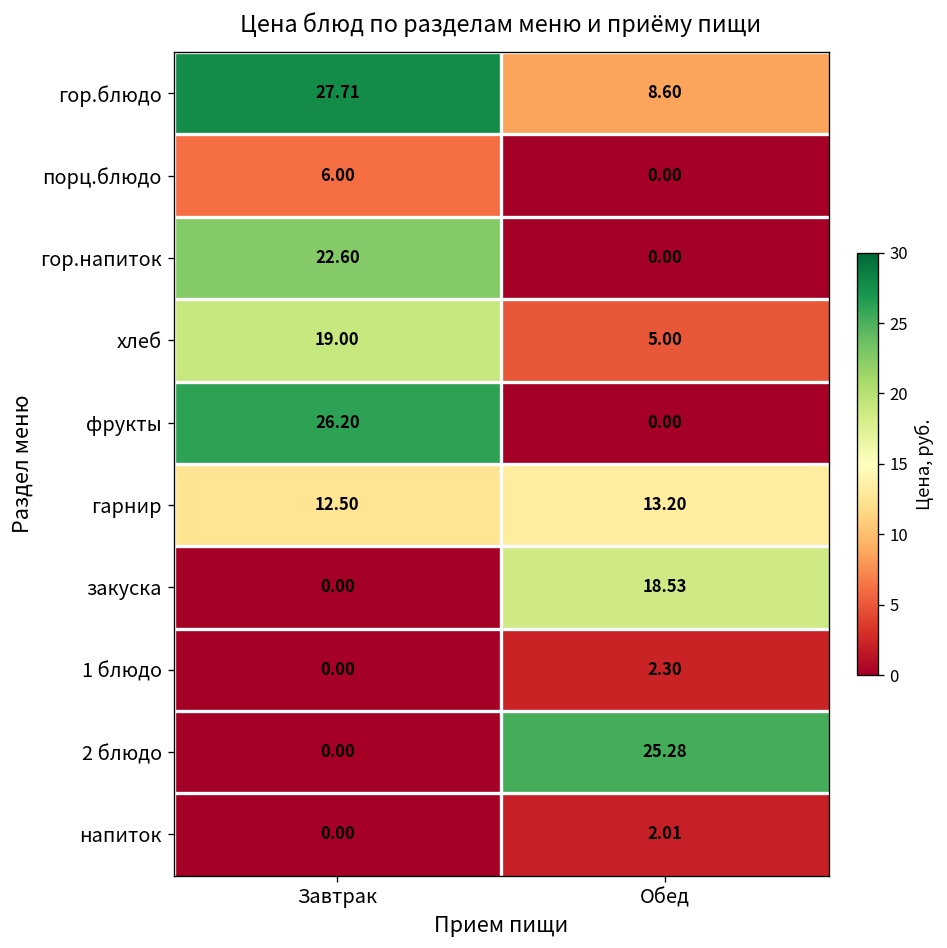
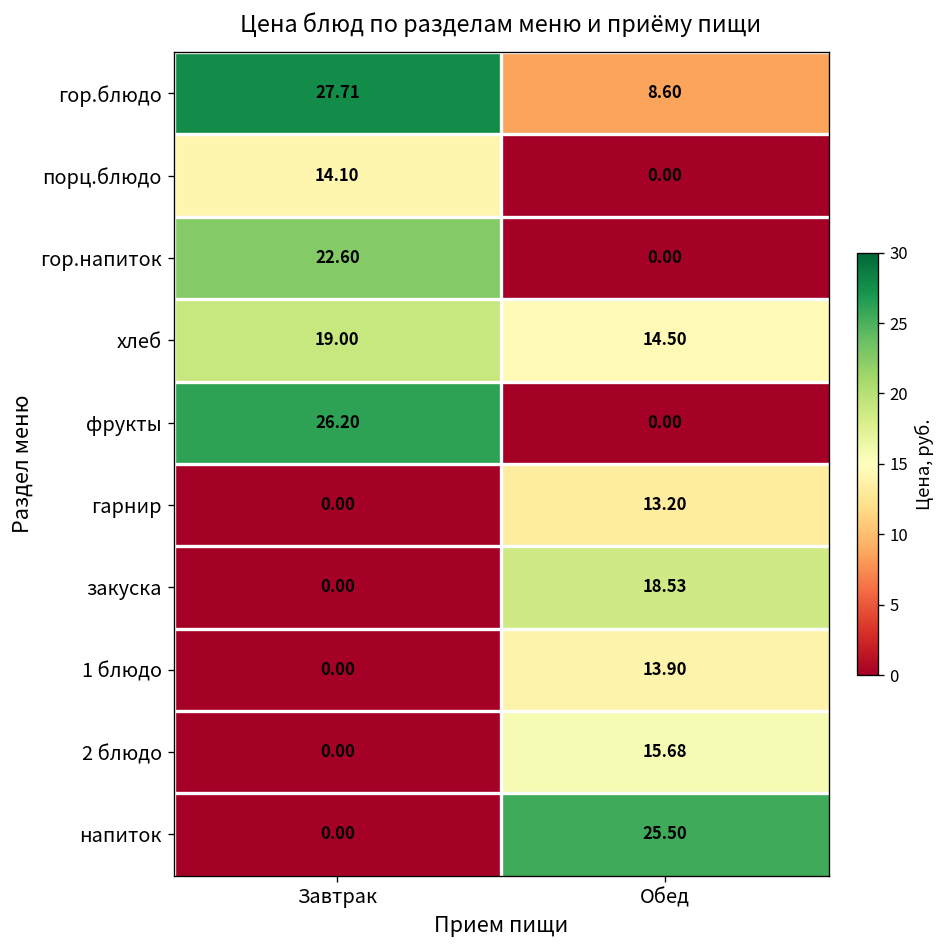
  {
    "гор.блюдо": {
      "Завтрак": 27.71,
      "Обед": 8.60
    },
    "порц.блюдо": {
-     "Завтрак": 6.00,
+     "Завтрак": 14.10,
      "Обед": 0.00
    },
    "гор.напиток": {
      "Завтрак": 22.60,
      "Обед": 0.00
    },
    "хлеб": {
      "Завтрак": 19.00,
-     "Обед": 5.00
+     "Обед": 14.50
    },
    "фрукты": {
      "Завтрак": 26.20,
      "Обед": 0.00
    },
    "гарнир": {
-     "Завтрак": 12.50,
+     "Завтрак": 0.00,
      "Обед": 13.20
    },
    "закуска": {
      "Завтрак": 0.00,
      "Обед": 18.53
    },
    "1 блюдо": {
      "Завтрак": 0.00,
-     "Обед": 2.30
+     "Обед": 13.90
    },
    "2 блюдо": {
      "Завтрак": 0.00,
-     "Обед": 25.28
+     "Обед": 15.68
    },
    "напиток": {
      "Завтрак": 0.00,
-     "Обед": 2.01
+     "Обед": 25.50
    }
  }
